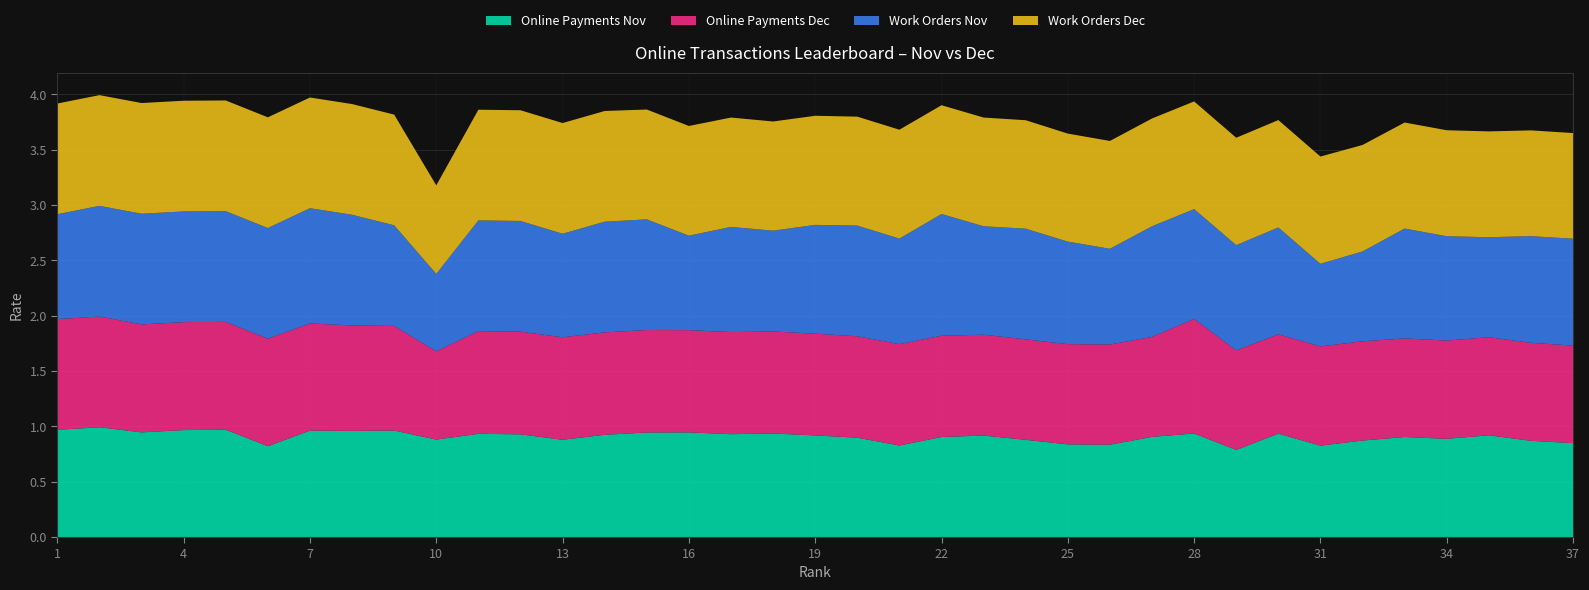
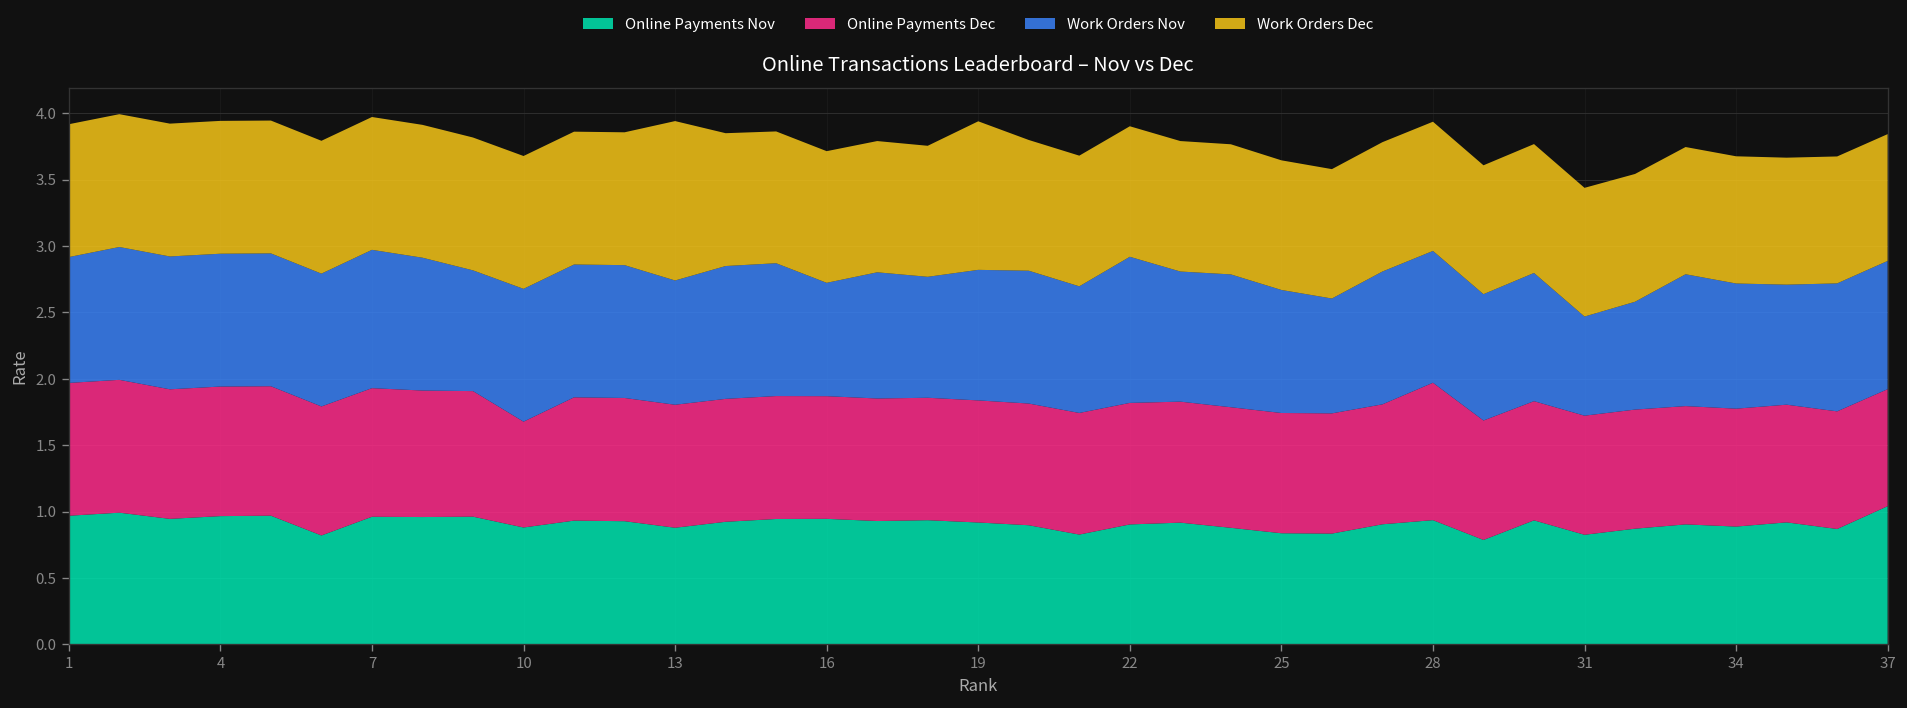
  {
    "Online Payments Nov": {
      "1": 0.97,
      "4": 0.97,
      "7": 0.96,
      "10": 0.88,
      "13": 0.88,
      "16": 0.95,
      "19": 0.92,
      "22": 0.90,
      "25": 0.84,
      "28": 0.94,
      "31": 0.83,
      "34": 0.89,
-     "37": 0.85
+     "37": 1.04
    },
    "Online Payments Dec": {
      "1": 1.00,
      "4": 0.98,
      "7": 0.97,
      "10": 0.80,
      "13": 0.93,
      "16": 0.92,
      "19": 0.92,
      "22": 0.91,
      "25": 0.91,
      "28": 1.03,
      "31": 0.90,
      "34": 0.89,
      "37": 0.88
    },
    "Work Orders Nov": {
      "1": 0.95,
      "4": 1.0,
      "7": 1.04,
-     "10": 0.7,
+     "10": 1.0,
      "13": 0.94,
      "16": 0.85,
      "19": 1.0,
      "22": 1.1,
      "25": 0.93,
      "28": 1.0,
      "31": 0.75,
      "34": 0.94,
      "37": 0.97
    },
    "Work Orders Dec": {
      "1": 1.00,
      "4": 1.00,
      "7": 1.00,
-     "10": 0.8,
-     "13": 1.0,
+     "10": 1.0,
+     "13": 1.2,
      "16": 0.99,
-     "19": 0.99,
+     "19": 1.12,
      "22": 0.98,
      "25": 0.98,
      "28": 0.97,
      "31": 0.97,
      "34": 0.96,
      "37": 0.95
    }
  }
